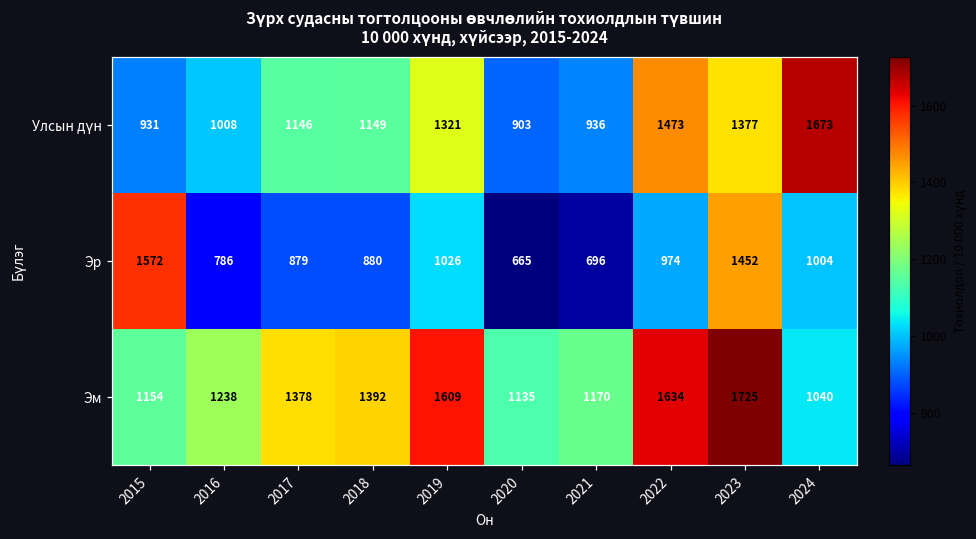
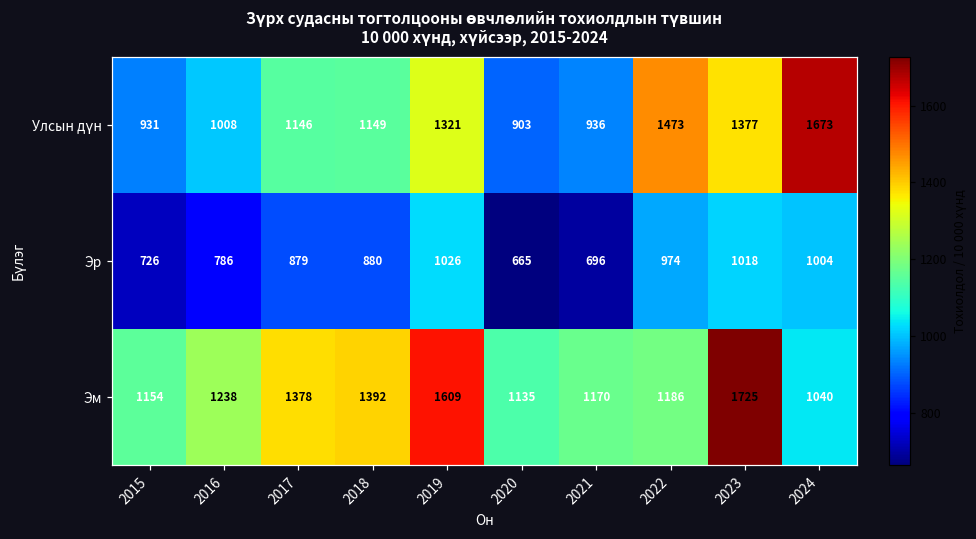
  {
    "Улсын дүн": {
      "2015": 931,
      "2016": 1008,
      "2017": 1146,
      "2018": 1149,
      "2019": 1321,
      "2020": 903,
      "2021": 936,
      "2022": 1473,
      "2023": 1377,
      "2024": 1673
    },
    "Эр": {
-     "2015": 1572,
+     "2015": 726,
      "2016": 786,
      "2017": 879,
      "2018": 880,
      "2019": 1026,
      "2020": 665,
      "2021": 696,
      "2022": 974,
-     "2023": 1452,
+     "2023": 1018,
      "2024": 1004
    },
    "Эм": {
      "2015": 1154,
      "2016": 1238,
      "2017": 1378,
      "2018": 1392,
      "2019": 1609,
      "2020": 1135,
      "2021": 1170,
-     "2022": 1634,
+     "2022": 1186,
      "2023": 1725,
      "2024": 1040
    }
  }
